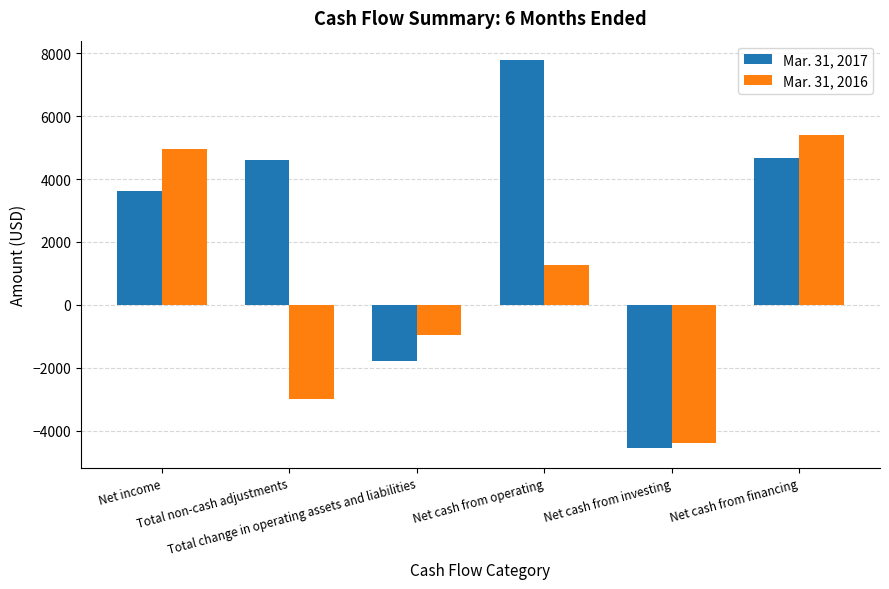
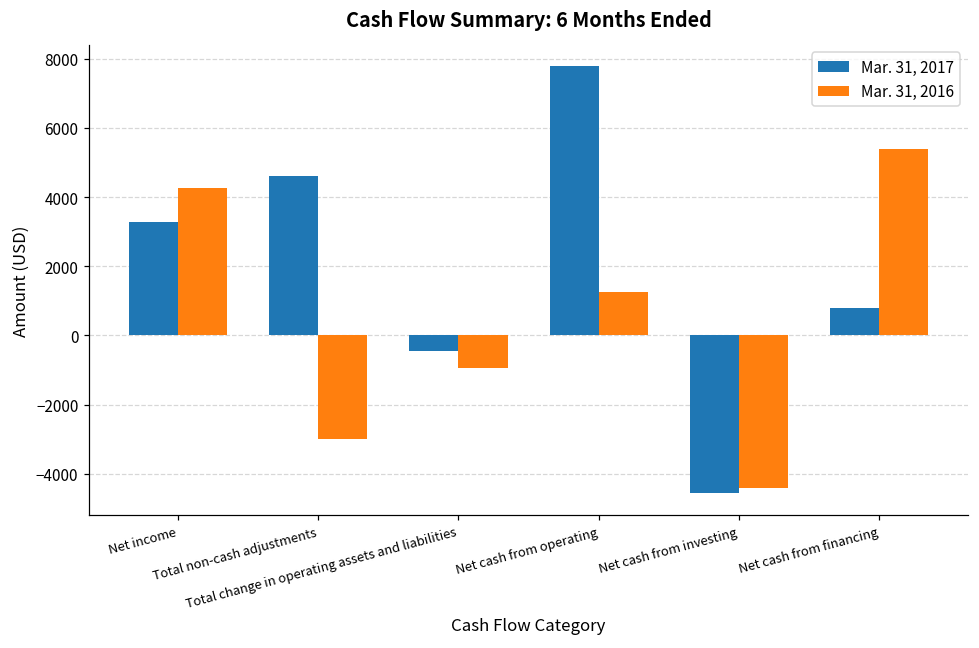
  {
    "Mar. 31, 2017": {
-     "Net income": 3600,
+     "Net income": 3300,
      "Total non-cash adjustments": 4600,
-     "Total change in operating assets and liabilities": -1800,
+     "Total change in operating assets and liabilities": -400,
      "Net cash from operating": 7800,
      "Net cash from investing": -4600,
-     "Net cash from financing": 4700
+     "Net cash from financing": 800
    },
    "Mar. 31, 2016": {
-     "Net income": 5000,
+     "Net income": 4300,
      "Total non-cash adjustments": -3000,
      "Total change in operating assets and liabilities": -1000,
      "Net cash from operating": 1300,
      "Net cash from investing": -4400,
      "Net cash from financing": 5400
    }
  }
